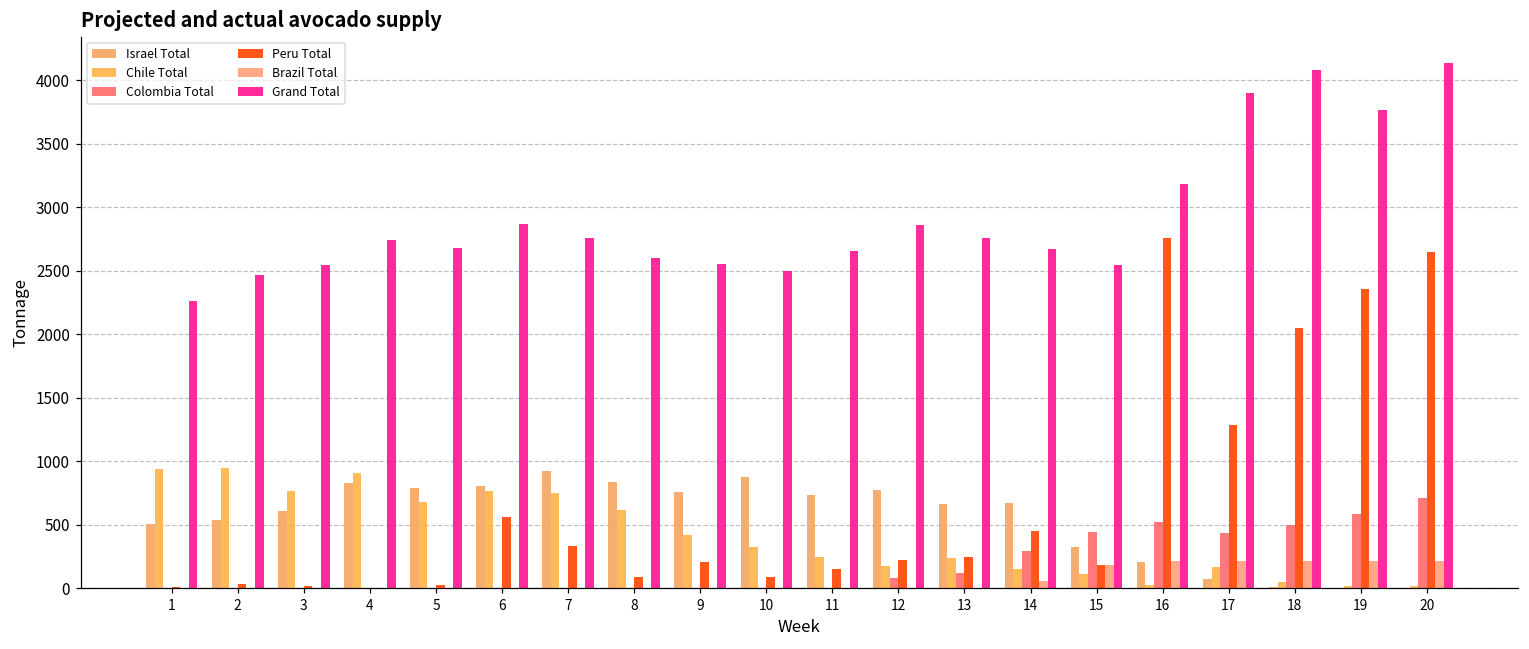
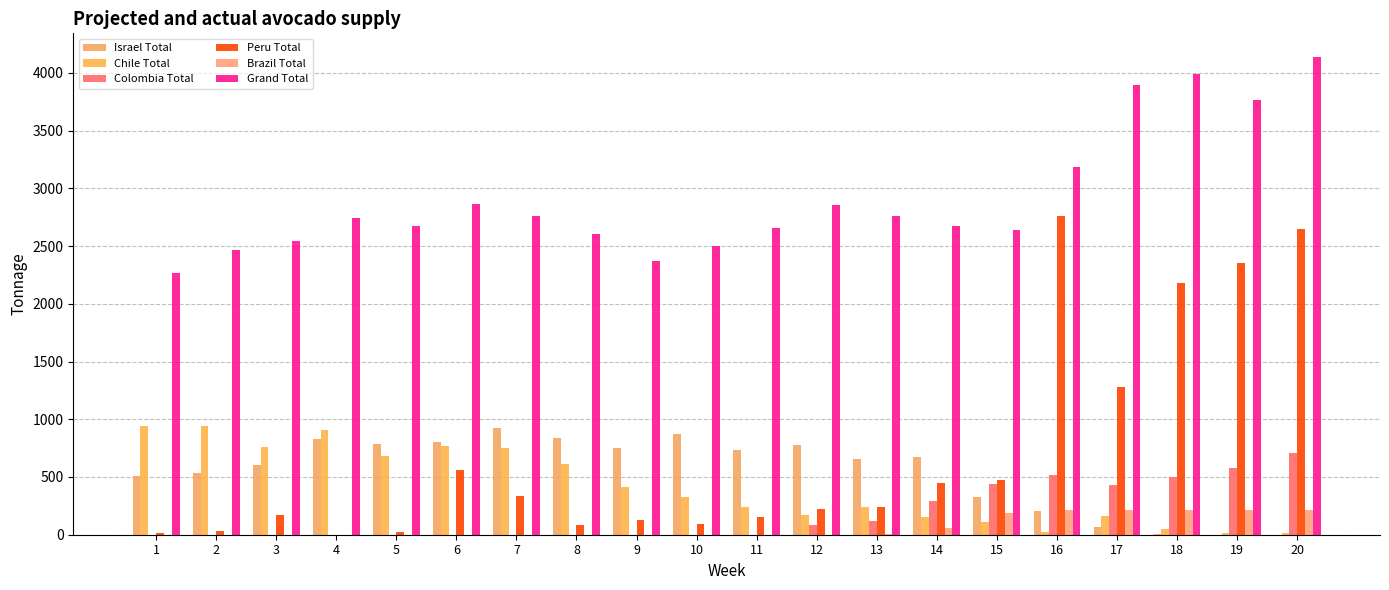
  {
    "Peru Total": {
      "2": 30,
-     "3": 10,
+     "3": 170,
      "4": 0,
      "5": 30,
      "6": 560,
      "7": 330,
      "8": 90,
-     "9": 210,
+     "9": 130,
      "10": 90,
      "11": 150,
      "12": 220,
      "13": 240,
      "14": 450,
-     "15": 190,
+     "15": 480,
      "16": 2760,
      "17": 1280,
-     "18": 2050,
+     "18": 2180,
      "19": 2360,
      "20": 2650
    },
    "Grand Total": {
      "1": 2260,
      "2": 2460,
      "3": 2550,
      "4": 2740,
      "5": 2680,
      "6": 2870,
      "7": 2760,
      "8": 2600,
-     "9": 2550,
+     "9": 2370,
      "10": 2500,
      "11": 2650,
      "12": 2860,
      "13": 2760,
      "14": 2670,
-     "15": 2540,
+     "15": 2640,
      "16": 3180,
      "17": 3900,
-     "18": 4080,
+     "18": 3990,
      "19": 3760,
      "20": 4140
    }
  }
